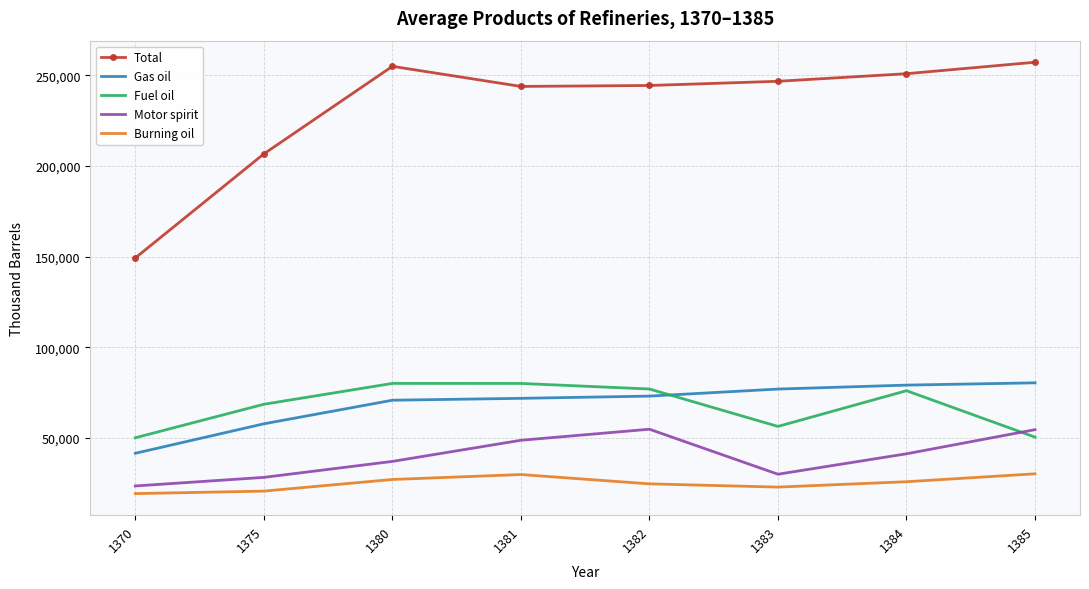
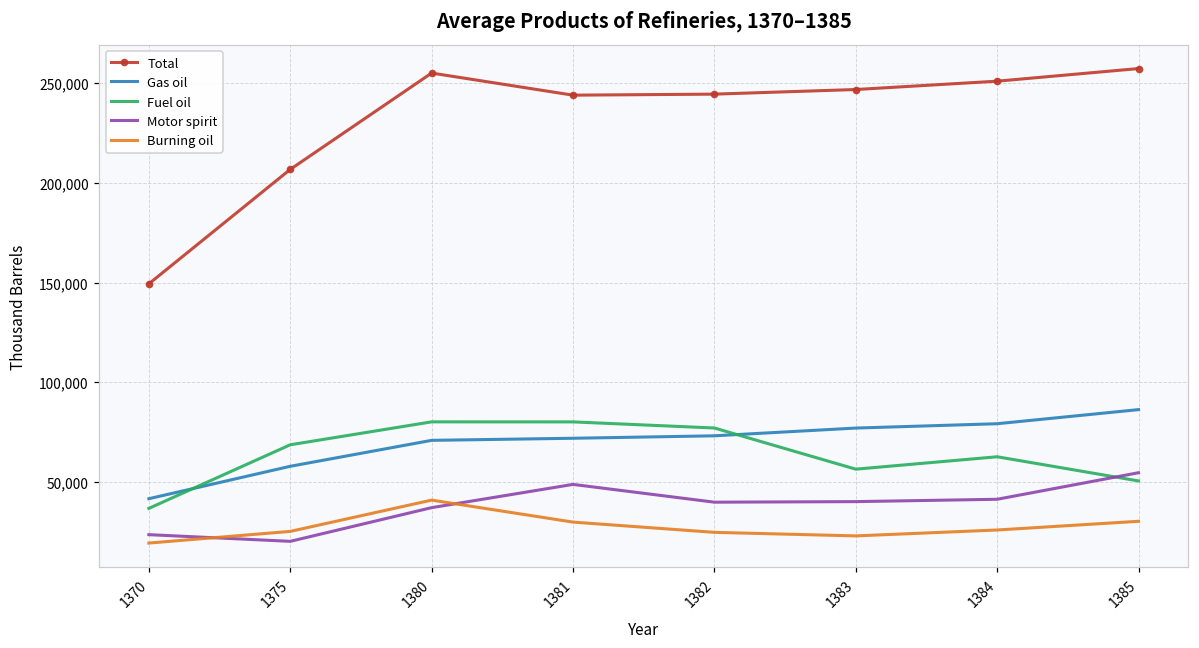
  {
    "Total": {
      "1370": "149,000",
      "1375": "207,000",
      "1380": "255,000",
      "1381": "244,000",
      "1382": "244,000",
      "1383": "247,000",
      "1384": "251,000",
      "1385": "257,000"
    },
    "Gas oil": {
      "1370": "42,000",
      "1375": "58,000",
      "1380": "71,000",
      "1381": "72,000",
      "1382": "73,000",
      "1383": "77,000",
      "1384": "79,000",
-     "1385": "80,000"
+     "1385": "86,000"
    },
    "Fuel oil": {
-     "1370": "50,000",
+     "1370": "37,000",
      "1375": "69,000",
      "1380": "80,000",
      "1381": "80,000",
      "1382": "77,000",
      "1383": "56,000",
-     "1384": "76,000",
+     "1384": "63,000",
      "1385": "51,000"
    },
    "Motor spirit": {
      "1370": "24,000",
-     "1375": "28,000",
+     "1375": "20,000",
      "1380": "37,000",
      "1381": "49,000",
-     "1382": "55,000",
-     "1383": "30,000",
+     "1382": "40,000",
+     "1383": "40,000",
      "1384": "41,000",
      "1385": "55,000"
    },
    "Burning oil": {
      "1370": "19,000",
-     "1375": "21,000",
-     "1380": "27,000",
+     "1375": "25,000",
+     "1380": "41,000",
      "1381": "30,000",
      "1382": "25,000",
      "1383": "23,000",
      "1384": "26,000",
      "1385": "30,000"
    }
  }
